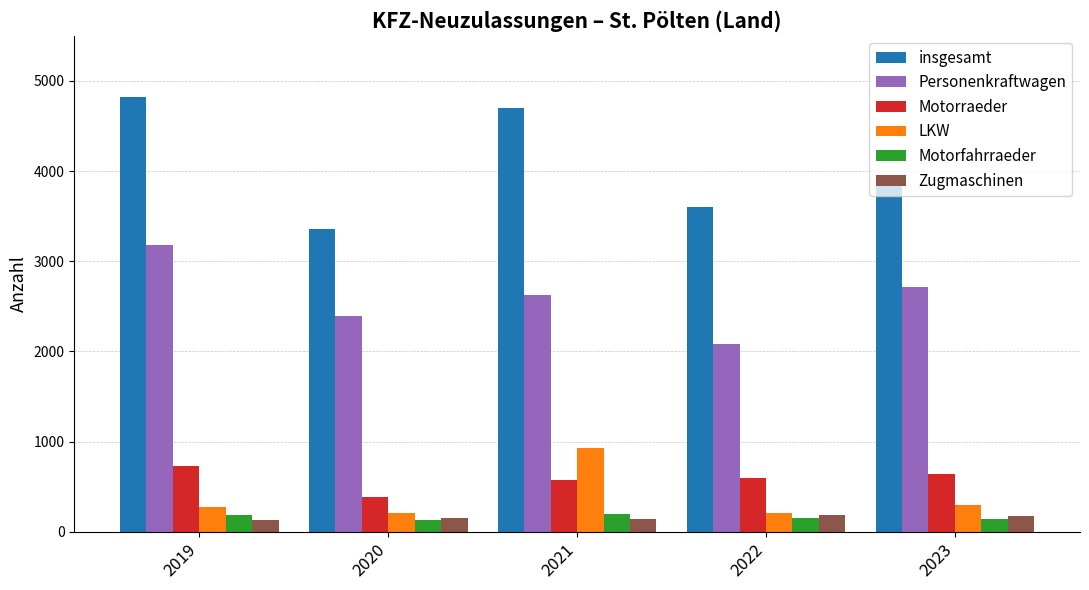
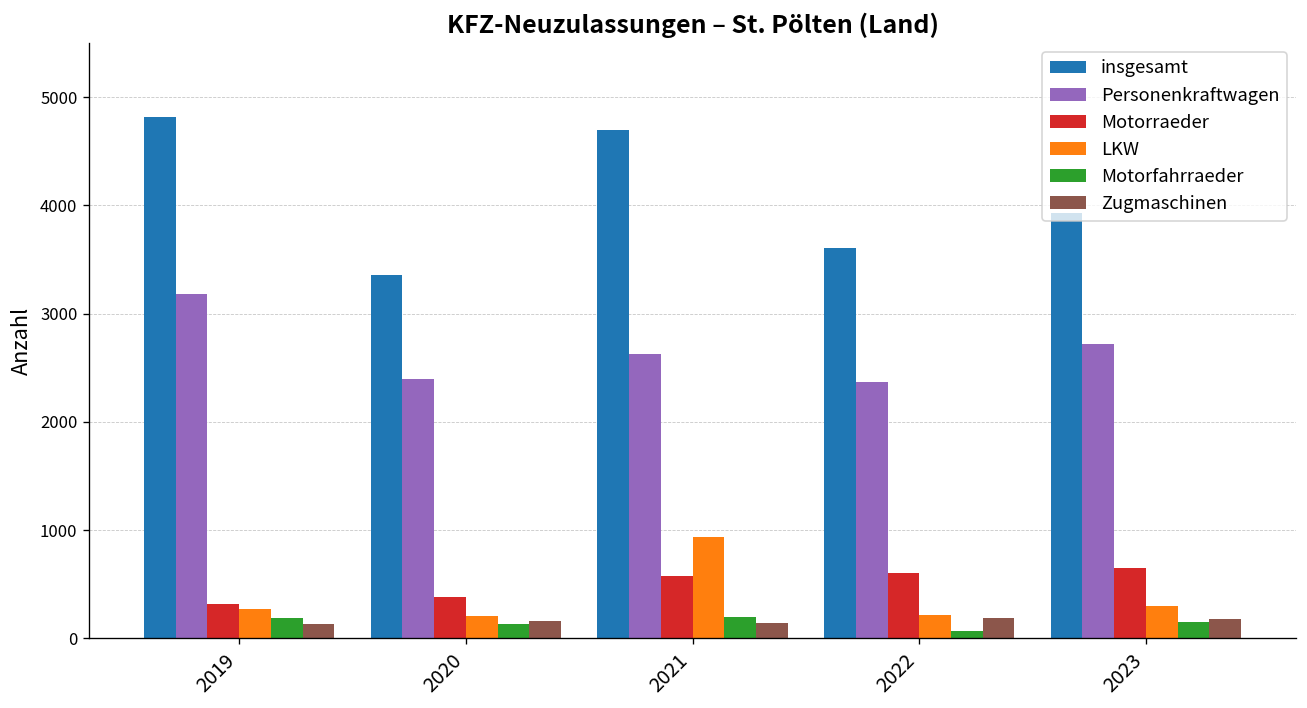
  {
    "insgesamt": {
      "2019": 4800,
      "2020": 3400,
      "2021": 4700,
      "2022": 3600
    },
    "Personenkraftwagen": {
      "2019": 3200,
      "2020": 2400,
      "2021": 2600,
-     "2022": 2100,
+     "2022": 2400,
      "2023": 2700
    },
    "Motorraeder": {
-     "2019": 700,
+     "2019": 300,
      "2020": 400,
      "2021": 600,
      "2022": 600,
      "2023": 600
    },
    "LKW": {
      "2019": 300,
      "2020": 200,
      "2021": 900,
      "2022": 200,
      "2023": 300
    },
    "Motorfahrraeder": {
      "2019": 200,
      "2020": 100,
      "2021": 200,
-     "2022": 200,
+     "2022": 100,
      "2023": 100
    },
    "Zugmaschinen": {
      "2019": 100,
      "2020": 200,
      "2021": 100,
      "2022": 200,
      "2023": 200
    }
  }
